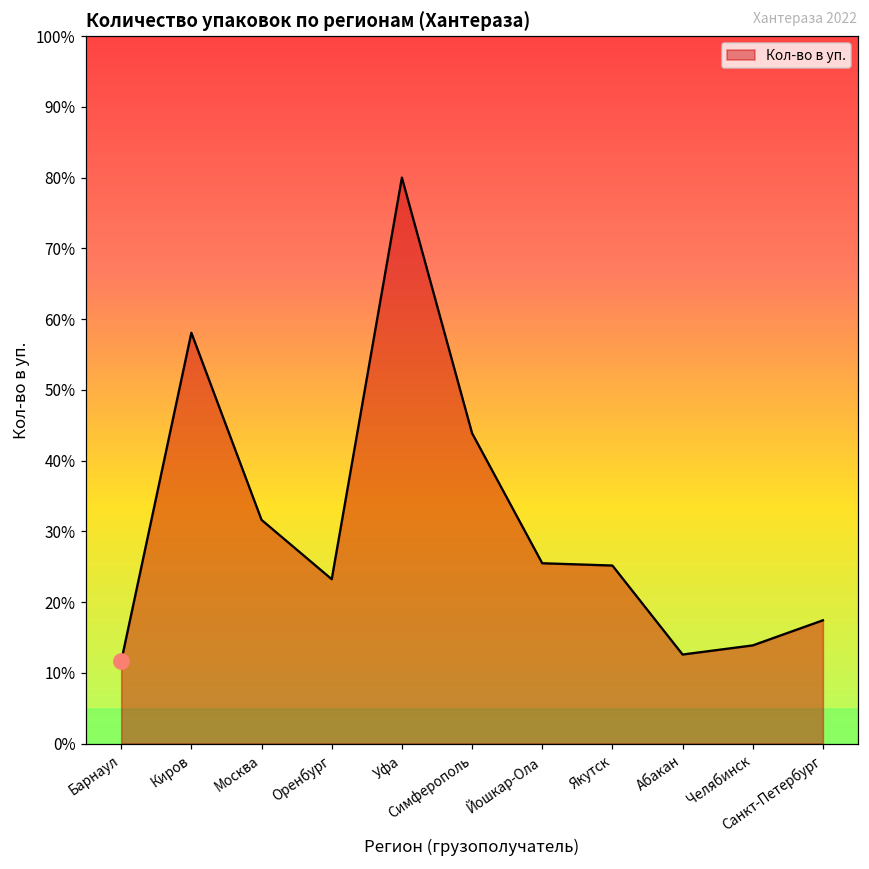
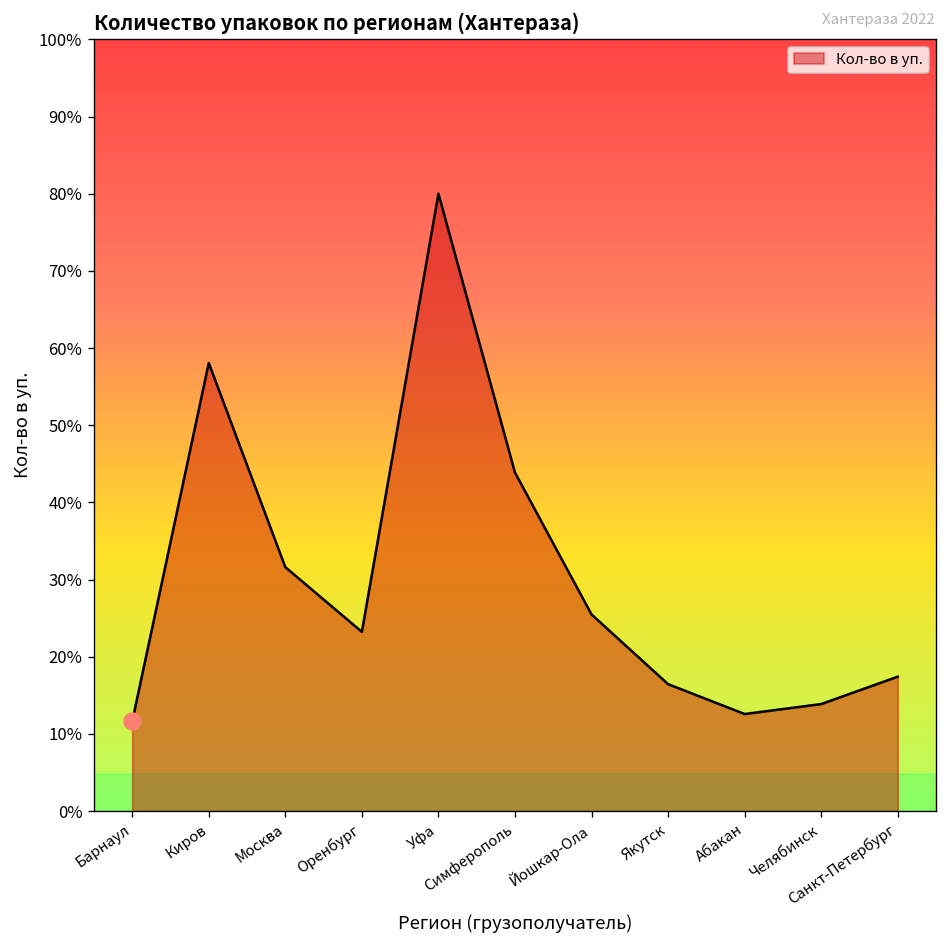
  {
    "Кол-во в уп.": {
      "Киров": "58%",
      "Москва": "32%",
      "Оренбург": "23%",
      "Уфа": "80%",
      "Симферополь": "44%",
      "Йошкар-Ола": "25%",
-     "Якутск": "25%",
+     "Якутск": "16%",
      "Абакан": "13%",
      "Челябинск": "14%",
      "Санкт-Петербург": "17%"
    }
  }
